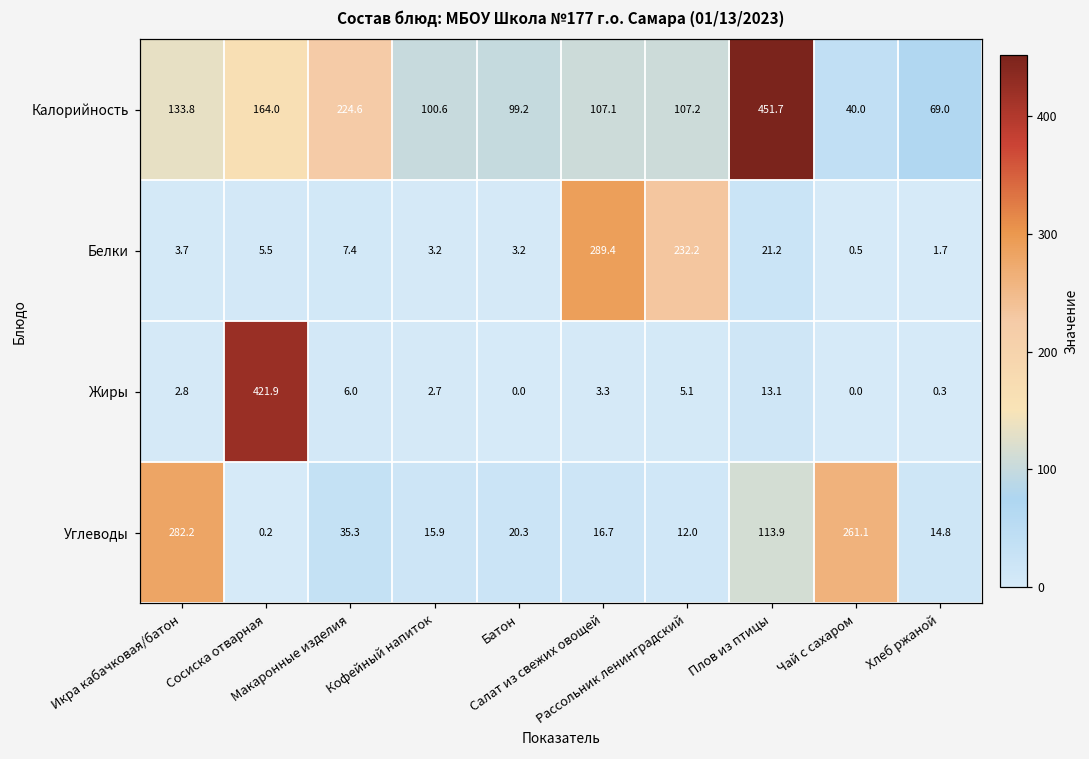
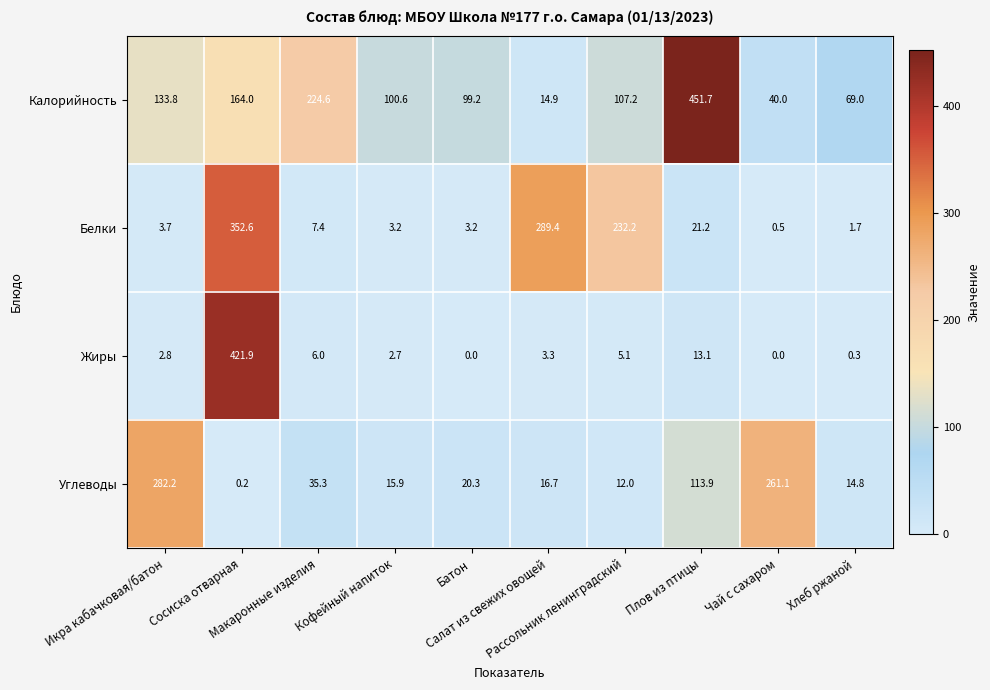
  {
    "Калорийность": {
      "Икра кабачковая/батон": 133.8,
      "Сосиска отварная": 164.0,
      "Макаронные изделия": 224.6,
      "Кофейный напиток": 100.6,
      "Батон": 99.2,
-     "Салат из свежих овощей": 107.1,
+     "Салат из свежих овощей": 14.9,
      "Рассольник ленинградский": 107.2,
      "Плов из птицы": 451.7,
      "Чай с сахаром": 40.0,
      "Хлеб ржаной": 69.0
    },
    "Белки": {
      "Икра кабачковая/батон": 3.7,
-     "Сосиска отварная": 5.5,
+     "Сосиска отварная": 352.6,
      "Макаронные изделия": 7.4,
      "Кофейный напиток": 3.2,
      "Батон": 3.2,
      "Салат из свежих овощей": 289.4,
      "Рассольник ленинградский": 232.2,
      "Плов из птицы": 21.2,
      "Чай с сахаром": 0.5,
      "Хлеб ржаной": 1.7
    },
    "Жиры": {
      "Икра кабачковая/батон": 2.8,
      "Сосиска отварная": 421.9,
      "Макаронные изделия": 6.0,
      "Кофейный напиток": 2.7,
      "Батон": 0.0,
      "Салат из свежих овощей": 3.3,
      "Рассольник ленинградский": 5.1,
      "Плов из птицы": 13.1,
      "Чай с сахаром": 0.0,
      "Хлеб ржаной": 0.3
    },
    "Углеводы": {
      "Икра кабачковая/батон": 282.2,
      "Сосиска отварная": 0.2,
      "Макаронные изделия": 35.3,
      "Кофейный напиток": 15.9,
      "Батон": 20.3,
      "Салат из свежих овощей": 16.7,
      "Рассольник ленинградский": 12.0,
      "Плов из птицы": 113.9,
      "Чай с сахаром": 261.1,
      "Хлеб ржаной": 14.8
    }
  }
